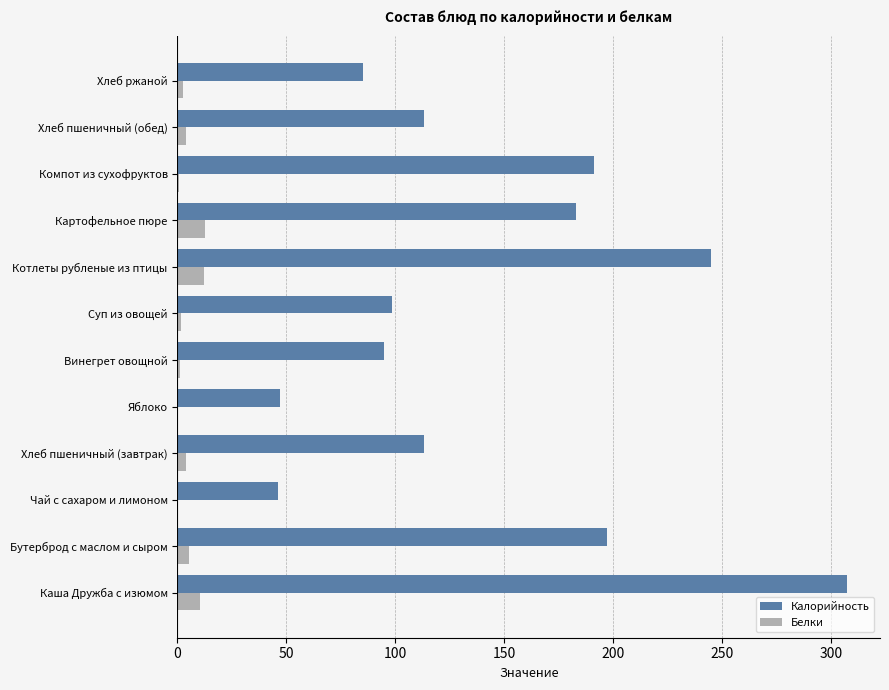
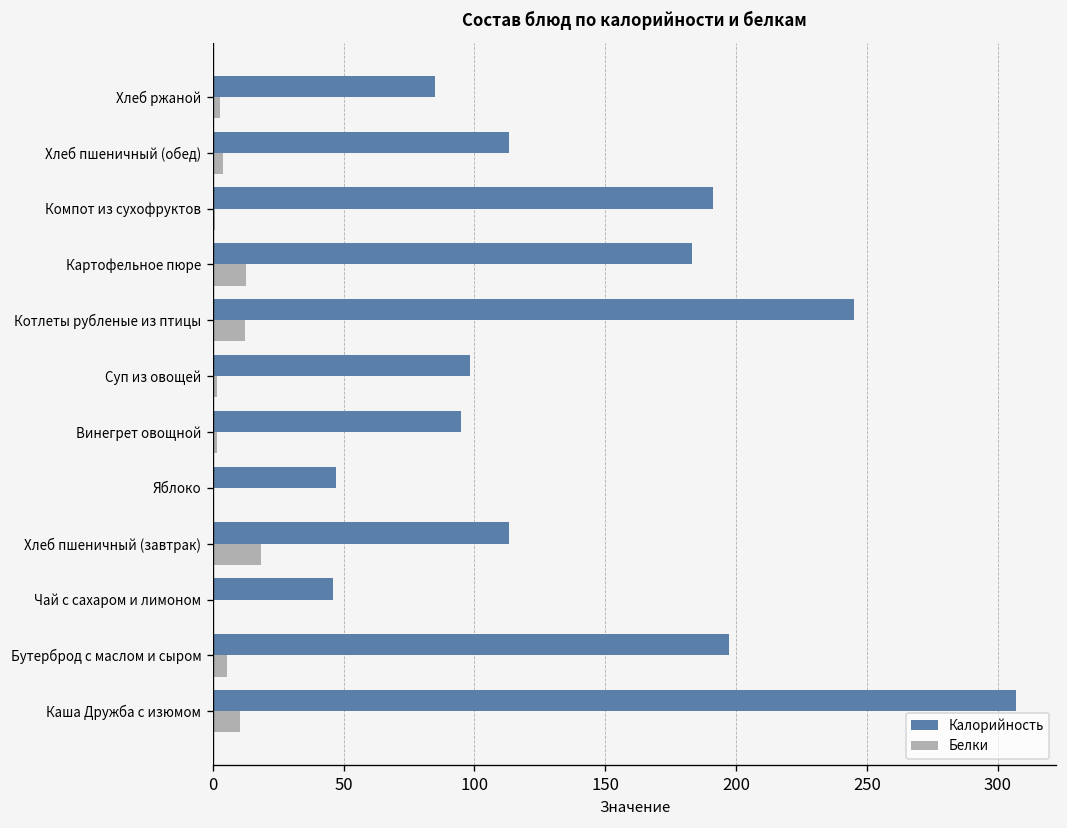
  {
    "Калорийность": {
      "Хлеб ржаной": 85,
      "Хлеб пшеничный (обед)": 113,
      "Компот из сухофруктов": 191,
      "Картофельное пюре": 183,
      "Котлеты рубленые из птицы": 245,
      "Суп из овощей": 98,
      "Винегрет овощной": 95,
      "Яблоко": 47,
      "Хлеб пшеничный (завтрак)": 113,
      "Чай с сахаром и лимоном": 46,
      "Бутерброд с маслом и сыром": 197,
      "Каша Дружба с изюмом": 307
    },
    "Белки": {
      "Хлеб ржаной": 3,
      "Хлеб пшеничный (обед)": 4,
      "Картофельное пюре": 13,
      "Котлеты рубленые из птицы": 12,
      "Суп из овощей": 2,
      "Винегрет овощной": 1,
-     "Хлеб пшеничный (завтрак)": 4,
+     "Хлеб пшеничный (завтрак)": 18,
      "Бутерброд с маслом и сыром": 5,
      "Каша Дружба с изюмом": 10
    }
  }
